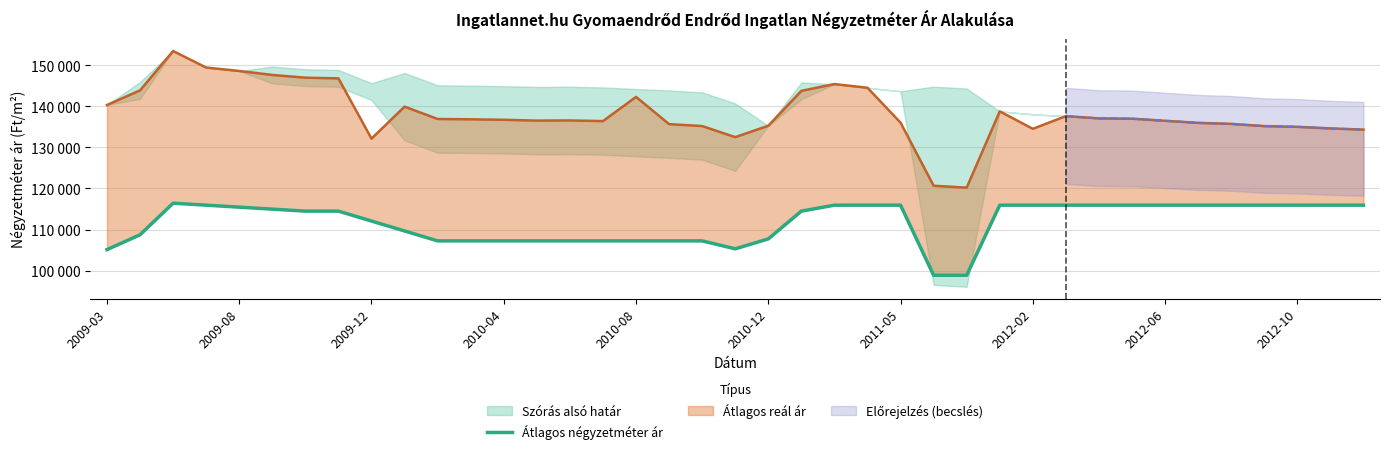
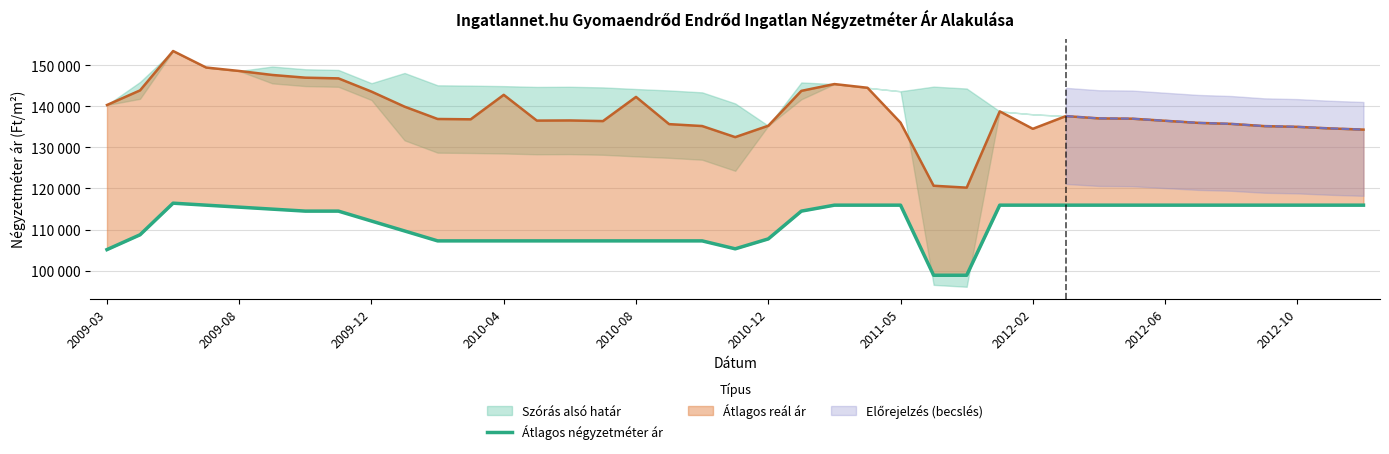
  {
    "Átlagos reál ár": {
-     "2009-12": 132000,
-     "2010-04": 137000,
+     "2009-12": 144000,
+     "2010-04": 143000,
      "2010-08": 142000,
      "2011-05": 136000,
      "2012-02": 135000
    }
  }
